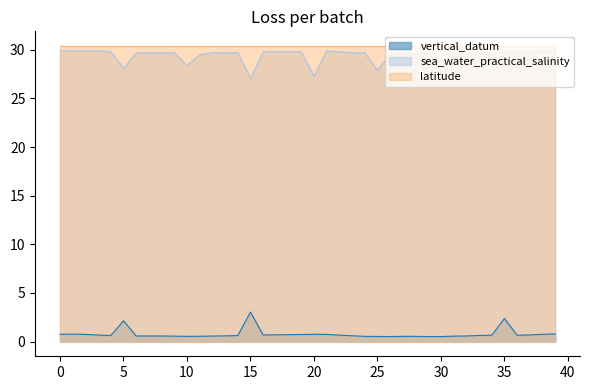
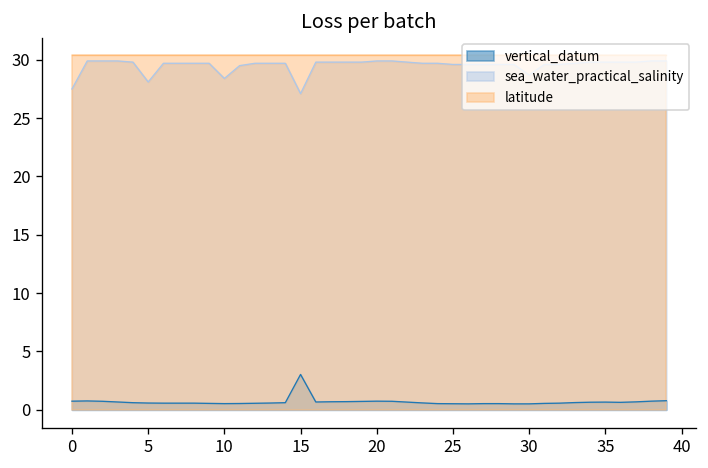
  {
    "vertical_datum": {
      "0": 1,
-     "5": 2,
+     "5": 1,
      "10": 1,
      "15": 3,
      "20": 1,
      "25": 1,
      "30": 1,
-     "35": 2
+     "35": 1
    },
    "sea_water_practical_salinity": {
-     "0": 30,
+     "0": 28,
      "5": 28,
      "10": 28,
      "15": 27,
-     "20": 27,
-     "25": 28
+     "20": 30,
+     "25": 30
    },
    "latitude": {
      "0": 30,
      "5": 30,
      "10": 30,
      "15": 30,
      "20": 30,
      "25": 30
    }
  }
